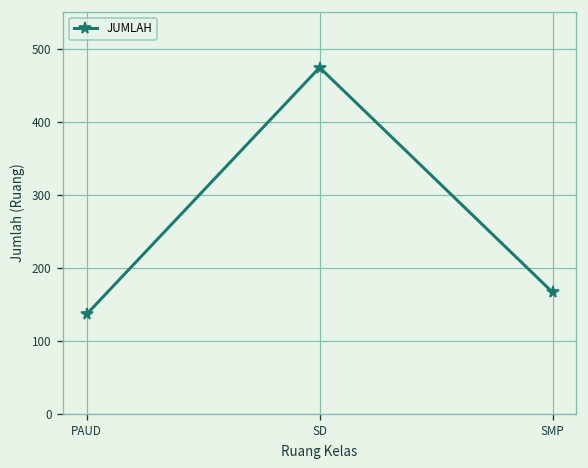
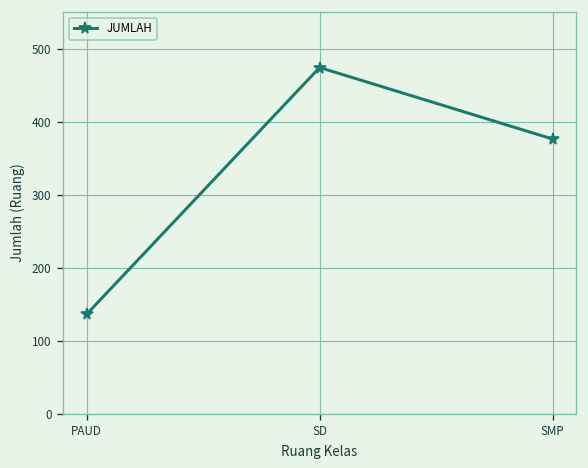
  {
    "PAUD": 140,
    "SD": 470,
-   "SMP": 170
+   "SMP": 380
  }
